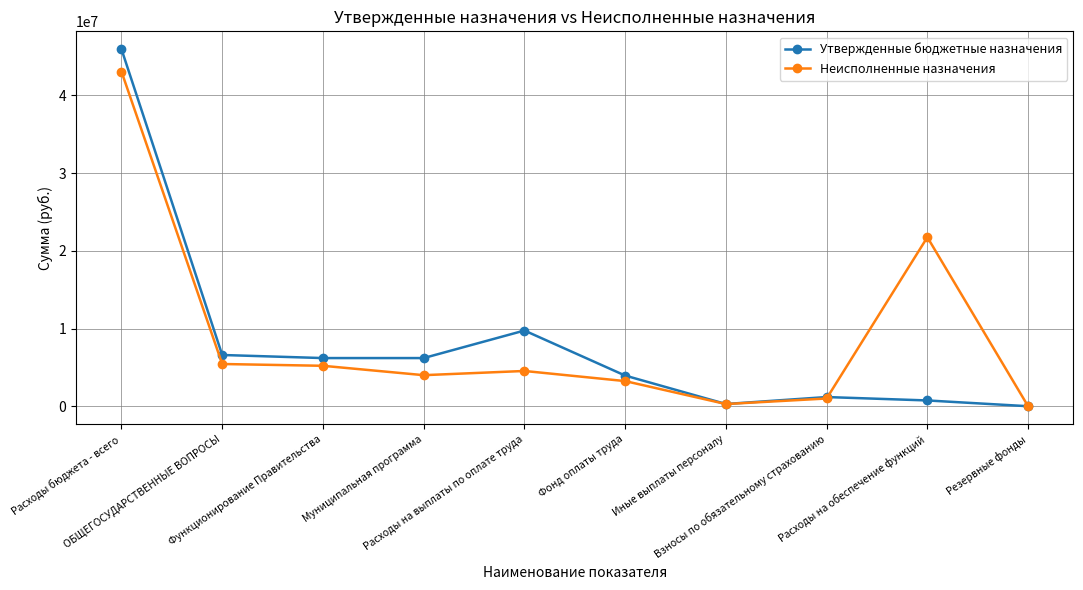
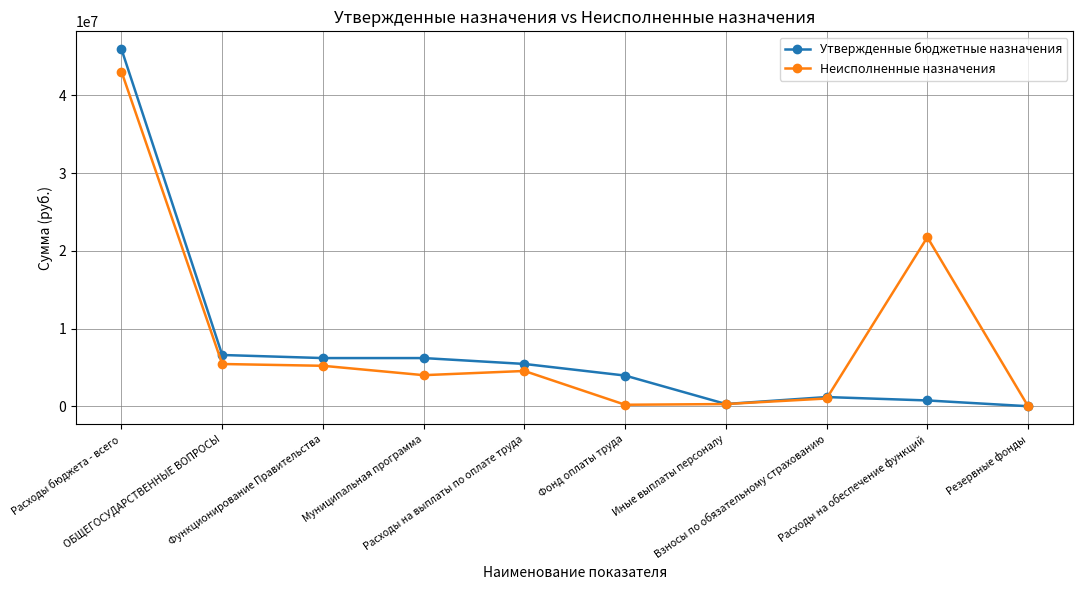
  {
    "Утвержденные бюджетные назначения": {
      "Расходы бюджета - всего": 46000000,
      "ОБЩЕГОСУДАРСТВЕННЫЕ ВОПРОСЫ": 7000000,
      "Функционирование Правительства": 6000000,
      "Муниципальная программа": 6000000,
-     "Расходы на выплаты по оплате труда": 10000000,
+     "Расходы на выплаты по оплате труда": 5000000,
      "Фонд оплаты труда": 4000000,
      "Расходы на обеспечение функций": 1000000
    },
    "Неисполненные назначения": {
      "Расходы бюджета - всего": 43000000,
      "ОБЩЕГОСУДАРСТВЕННЫЕ ВОПРОСЫ": 5000000,
      "Функционирование Правительства": 5000000,
      "Муниципальная программа": 4000000,
      "Расходы на выплаты по оплате труда": 5000000,
-     "Фонд оплаты труда": 3000000,
+     "Фонд оплаты труда": 0,
      "Расходы на обеспечение функций": 22000000
    }
  }
